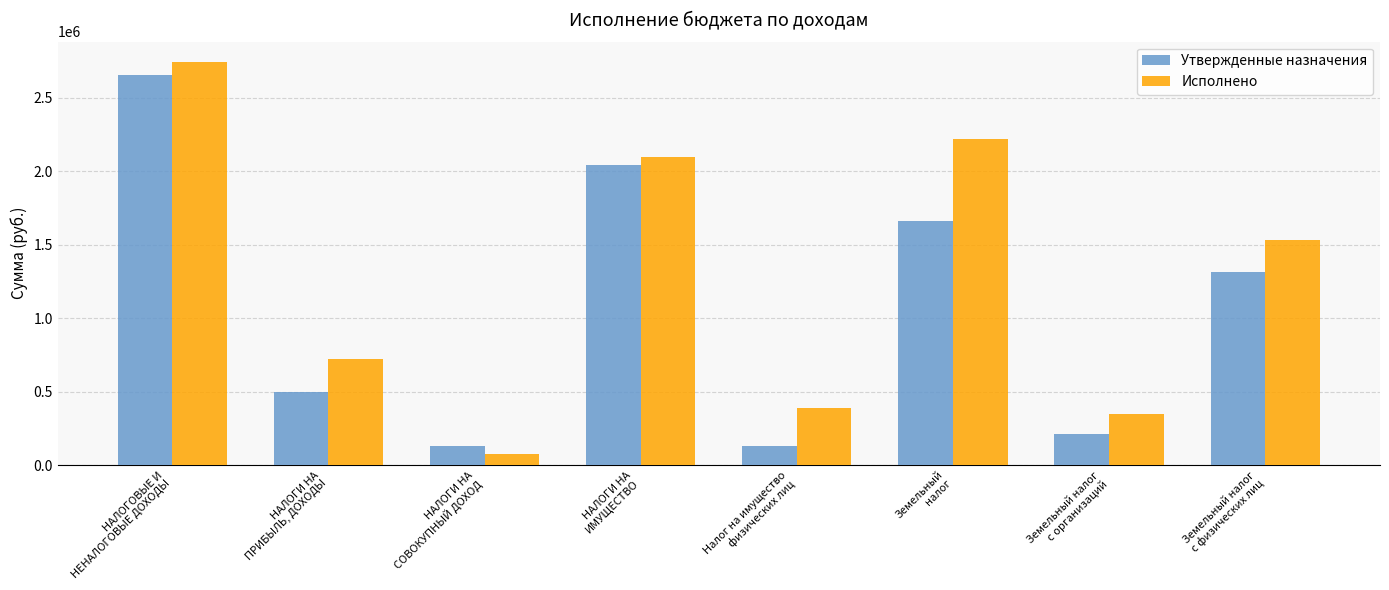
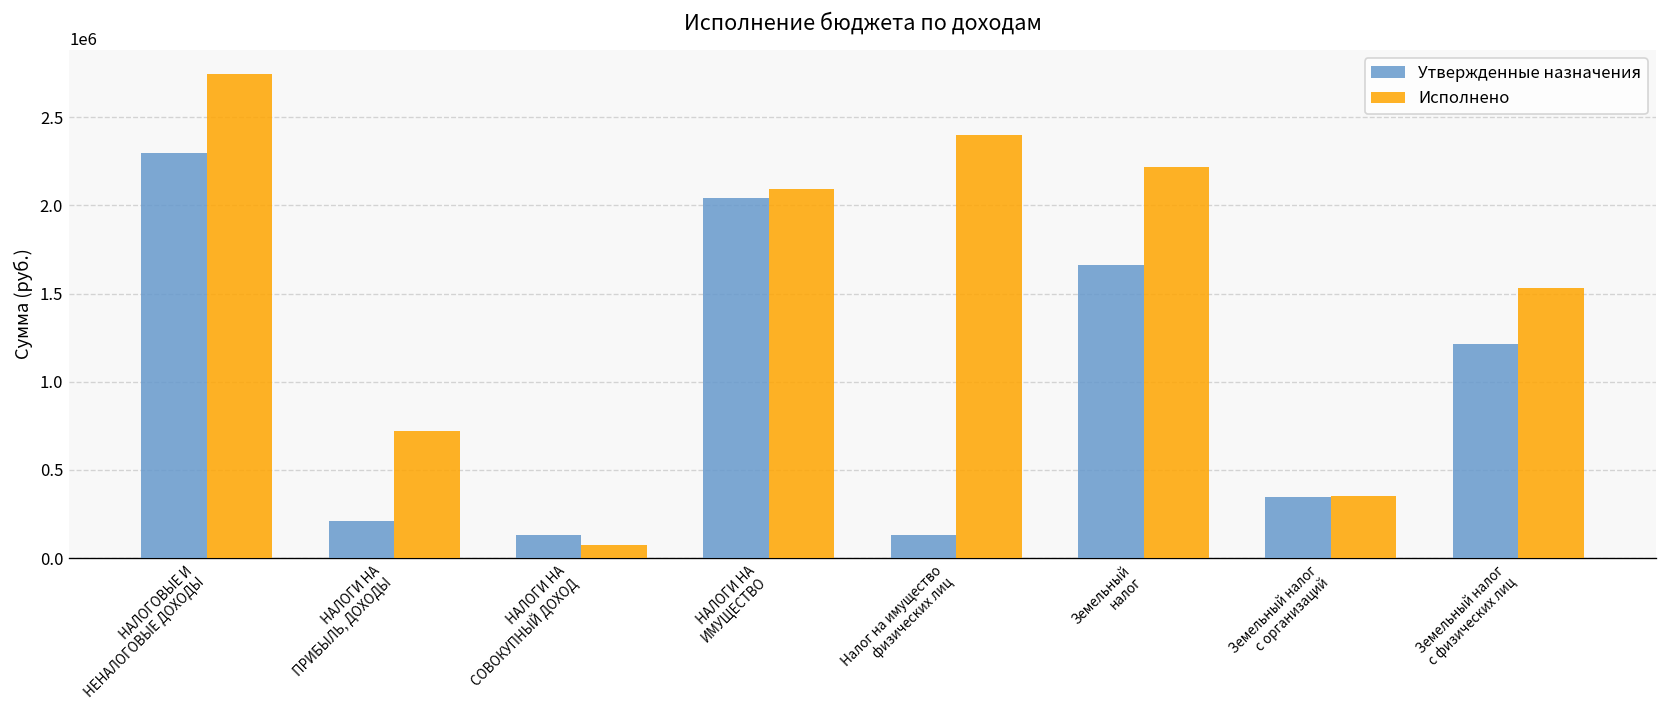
  {
    "Утвержденные назначения": {
-     "НАЛОГОВЫЕ И НЕНАЛОГОВЫЕ ДОХОДЫ": 2650000,
-     "НАЛОГИ НА ПРИБЫЛЬ, ДОХОДЫ": 500000,
+     "НАЛОГОВЫЕ И НЕНАЛОГОВЫЕ ДОХОДЫ": 2300000,
+     "НАЛОГИ НА ПРИБЫЛЬ, ДОХОДЫ": 210000,
      "НАЛОГИ НА СОВОКУПНЫЙ ДОХОД": 130000,
      "НАЛОГИ НА ИМУЩЕСТВО": 2040000,
      "Налог на имущество физических лиц": 130000,
      "Земельный налог": 1660000,
-     "Земельный налог с организаций": 210000,
-     "Земельный налог с физических лиц": 1320000
+     "Земельный налог с организаций": 350000,
+     "Земельный налог с физических лиц": 1220000
    },
    "Исполнено": {
      "НАЛОГОВЫЕ И НЕНАЛОГОВЫЕ ДОХОДЫ": 2740000,
      "НАЛОГИ НА ПРИБЫЛЬ, ДОХОДЫ": 720000,
      "НАЛОГИ НА СОВОКУПНЫЙ ДОХОД": 70000,
      "НАЛОГИ НА ИМУЩЕСТВО": 2100000,
-     "Налог на имущество физических лиц": 390000,
+     "Налог на имущество физических лиц": 2400000,
      "Земельный налог": 2220000,
      "Земельный налог с организаций": 350000,
      "Земельный налог с физических лиц": 1530000
    }
  }
